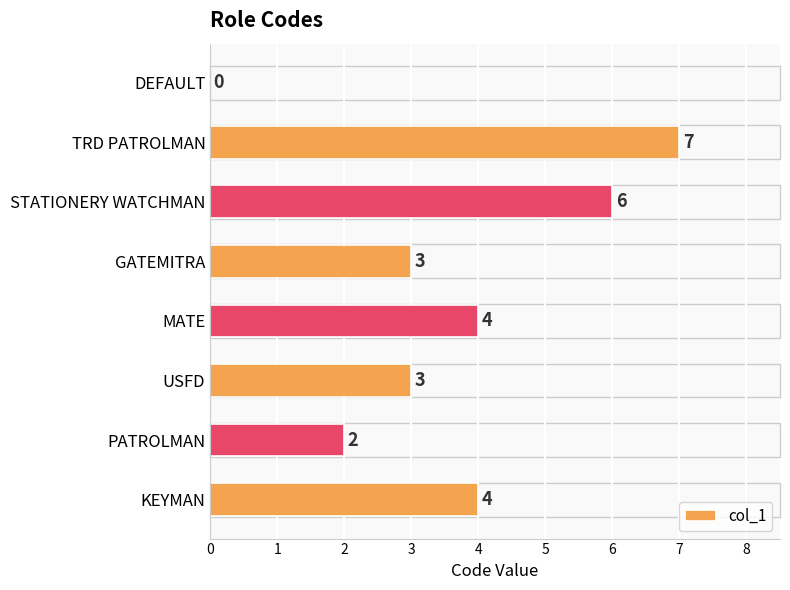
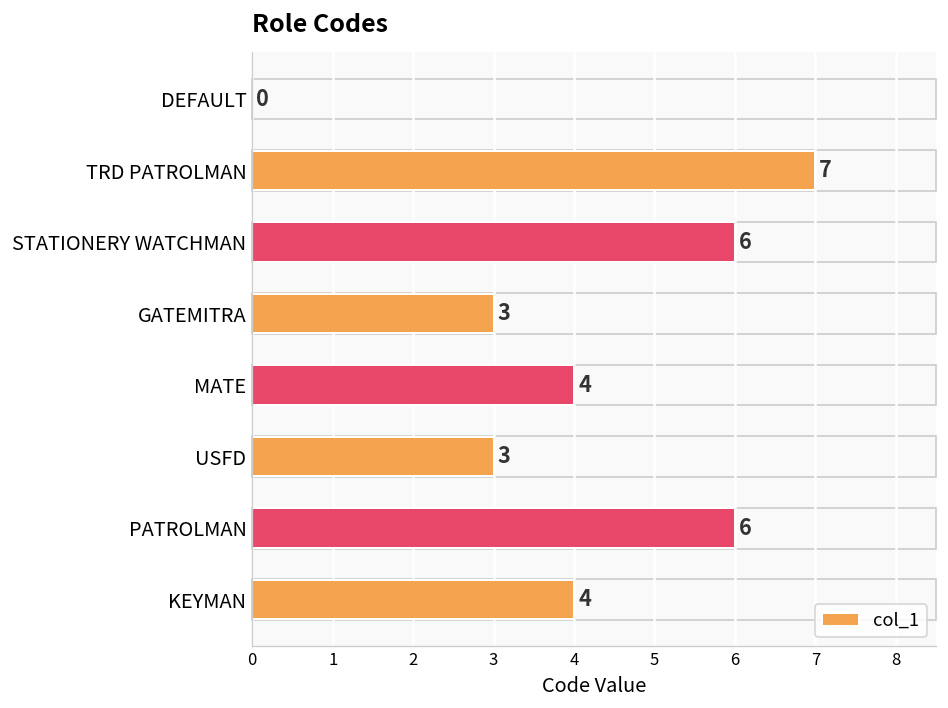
  {
    "DEFAULT": 0,
    "TRD PATROLMAN": 7,
    "STATIONERY WATCHMAN": 6,
    "GATEMITRA": 3,
    "MATE": 4,
    "USFD": 3,
-   "PATROLMAN": 2,
+   "PATROLMAN": 6,
    "KEYMAN": 4
  }
